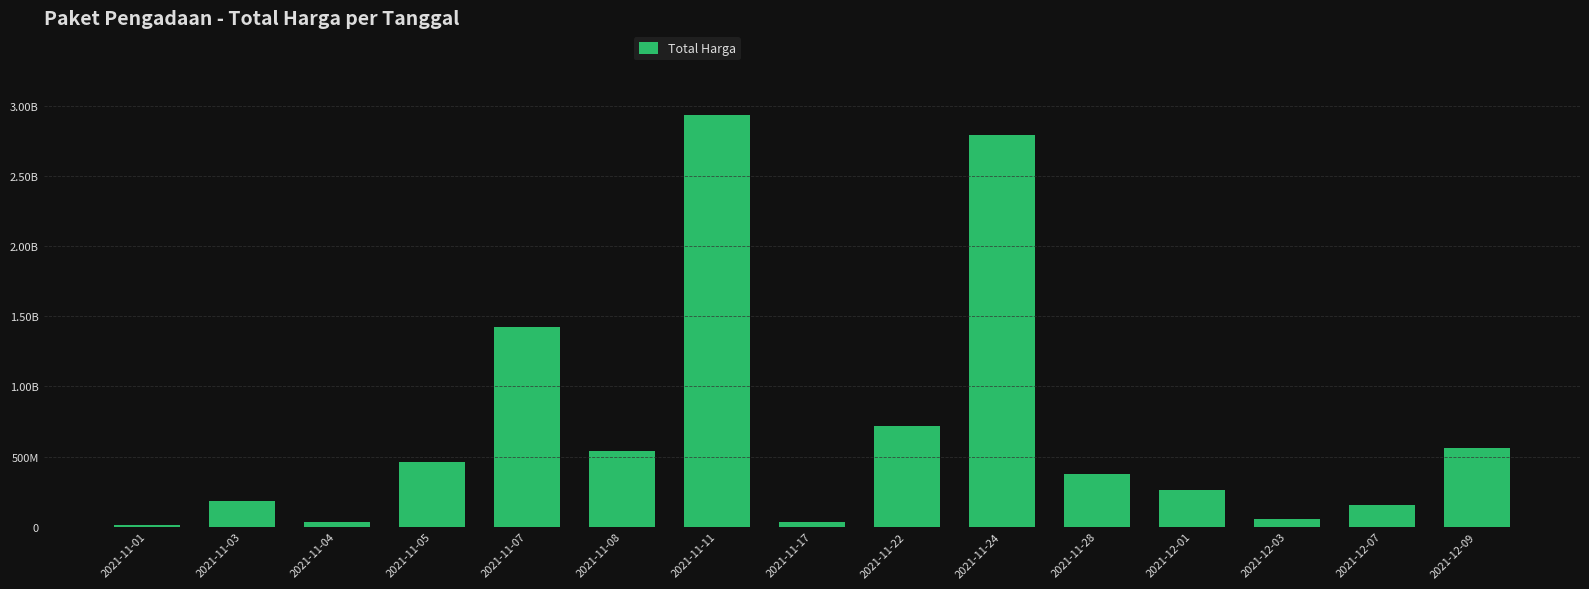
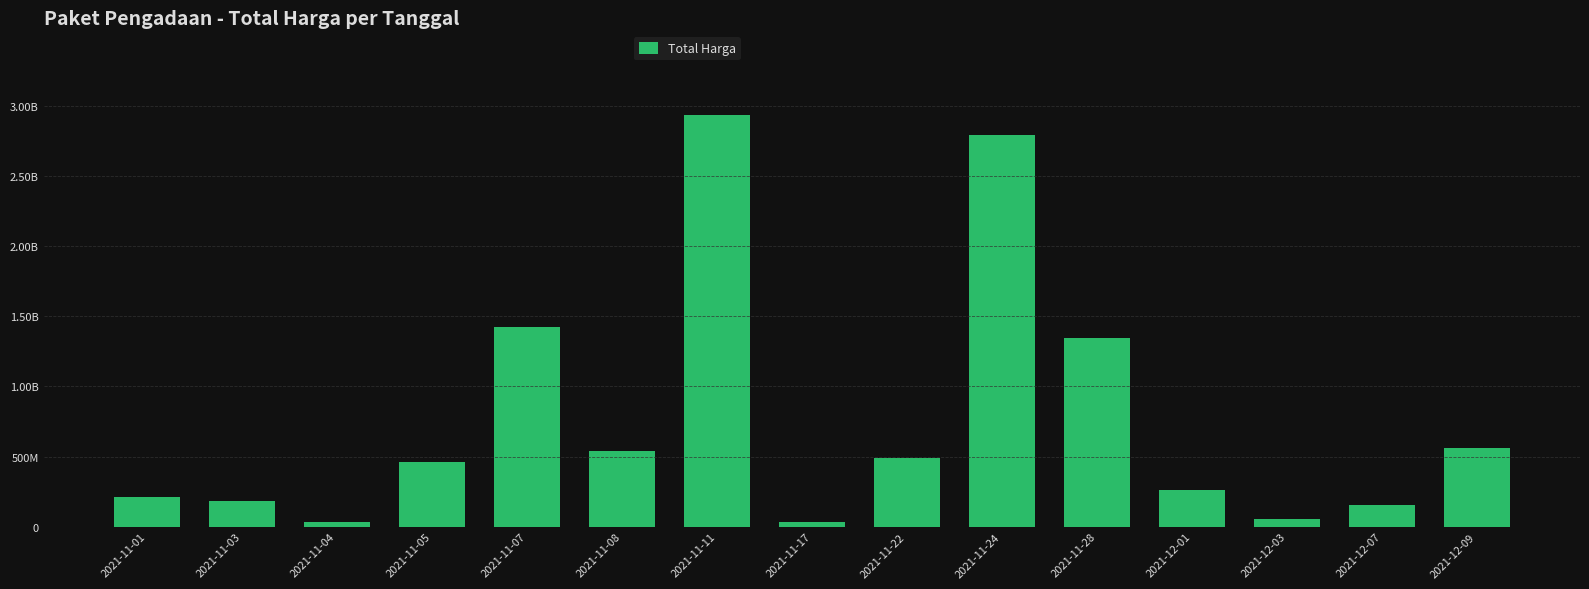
  {
-   "2021-11-01": 10000000,
+   "2021-11-01": 210000000,
    "2021-11-03": 180000000,
    "2021-11-04": 30000000,
    "2021-11-05": 460000000,
    "2021-11-07": 1430000000,
    "2021-11-08": 540000000,
    "2021-11-11": 2940000000,
    "2021-11-17": 30000000,
-   "2021-11-22": 720000000,
+   "2021-11-22": 490000000,
    "2021-11-24": 2800000000,
-   "2021-11-28": 370000000,
+   "2021-11-28": 1350000000,
    "2021-12-01": 260000000,
    "2021-12-03": 50000000,
    "2021-12-07": 150000000,
    "2021-12-09": 560000000
  }
